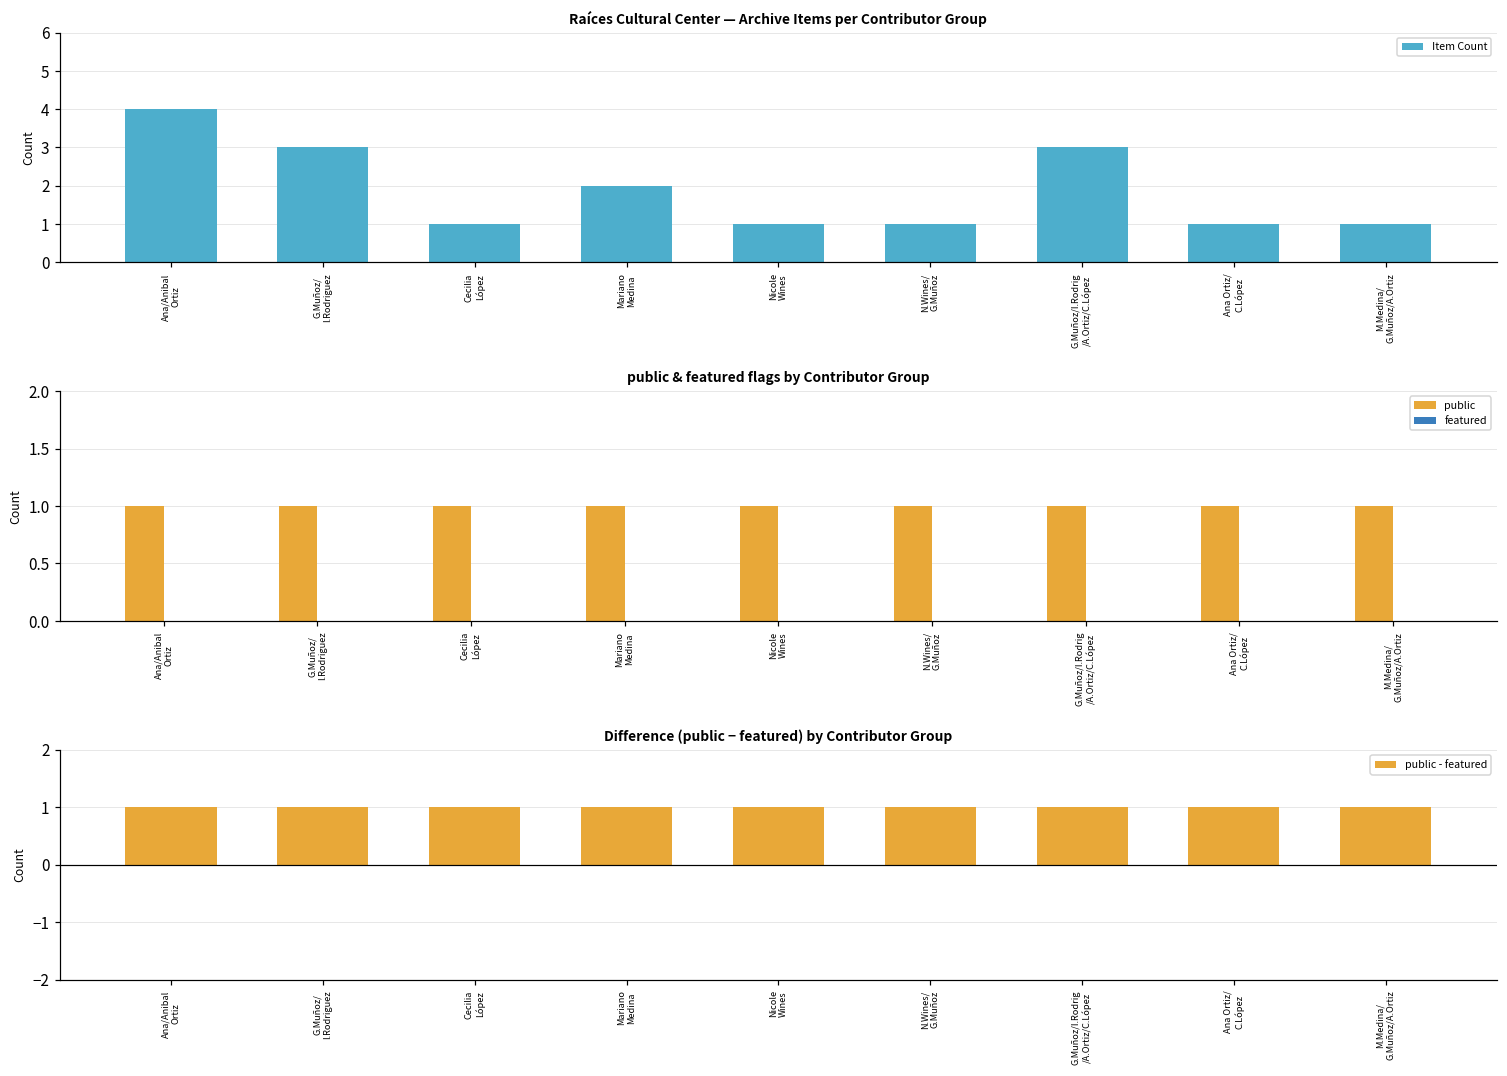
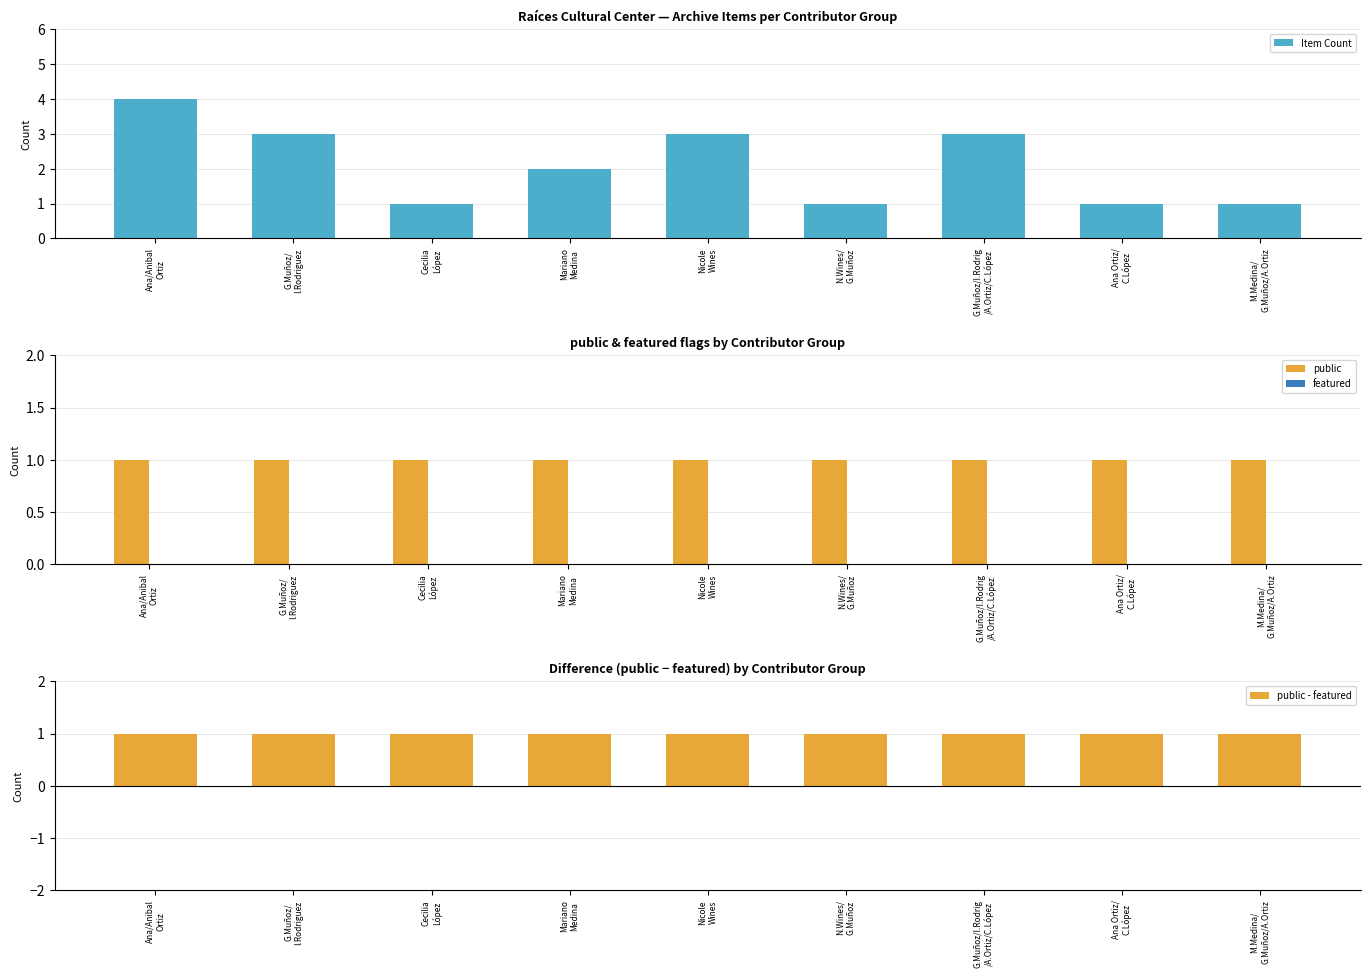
  {
    "Raíces Cultural Center — Archive Items per Contributor Group": {
      "Ana/Anibal Ortiz": 4,
      "G.Muñoz/ I.Rodriguez": 3,
      "Cecilia López": 1,
      "Mariano Medina": 2,
-     "Nicole Wines": 1,
+     "Nicole Wines": 3,
      "N.Wines/ G.Muñoz": 1,
      "G.Muñoz/I.Rodrig /A.Ortiz/C.López": 3,
      "Ana Ortiz/ C.López": 1,
      "M.Medina/ G.Muñoz/A.Ortiz": 1
    },
    "public & featured flags by Contributor Group": {
      "public": {
        "Ana/Anibal Ortiz": 1.00,
        "G.Muñoz/ I.Rodriguez": 1.00,
        "Cecilia López": 1.00,
        "Mariano Medina": 1.00,
        "Nicole Wines": 1.00,
        "N.Wines/ G.Muñoz": 1.00,
        "G.Muñoz/I.Rodrig /A.Ortiz/C.López": 1.00,
        "Ana Ortiz/ C.López": 1.00,
        "M.Medina/ G.Muñoz/A.Ortiz": 1.00
      },
      "featured": {
        "Ana/Anibal Ortiz": 0.00,
        "G.Muñoz/ I.Rodriguez": 0.00,
        "Cecilia López": 0.00,
        "Mariano Medina": 0.00,
        "Nicole Wines": 0.00,
        "N.Wines/ G.Muñoz": 0.00,
        "G.Muñoz/I.Rodrig /A.Ortiz/C.López": 0.00,
        "Ana Ortiz/ C.López": 0.00,
        "M.Medina/ G.Muñoz/A.Ortiz": 0.00
      }
    },
    "Difference (public − featured) by Contributor Group": {
      "Ana/Anibal Ortiz": 1.0,
      "G.Muñoz/ I.Rodriguez": 1.0,
      "Cecilia López": 1.0,
      "Mariano Medina": 1.0,
      "Nicole Wines": 1.0,
      "N.Wines/ G.Muñoz": 1.0,
      "G.Muñoz/I.Rodrig /A.Ortiz/C.López": 1.0,
      "Ana Ortiz/ C.López": 1.0,
      "M.Medina/ G.Muñoz/A.Ortiz": 1.0
    }
  }
